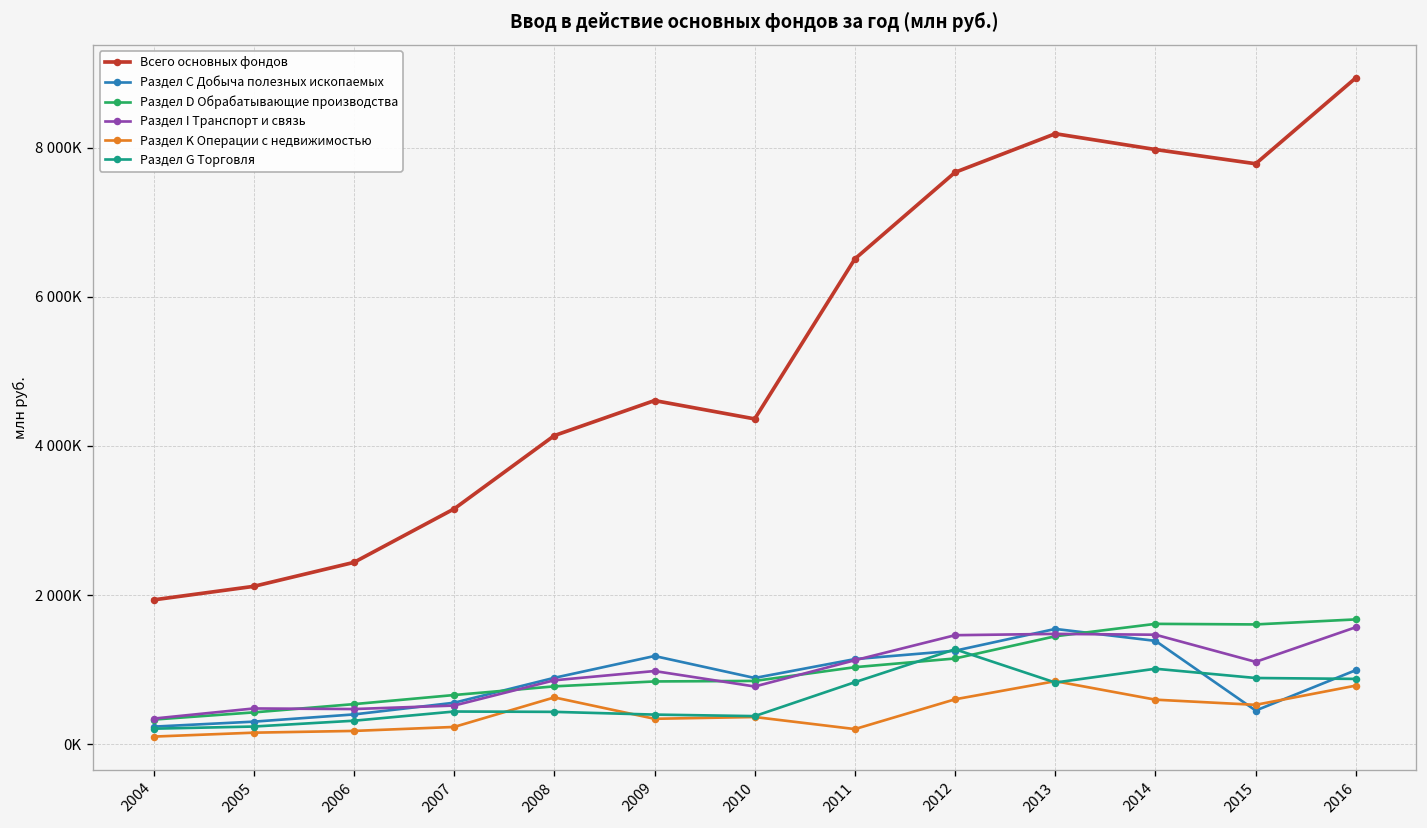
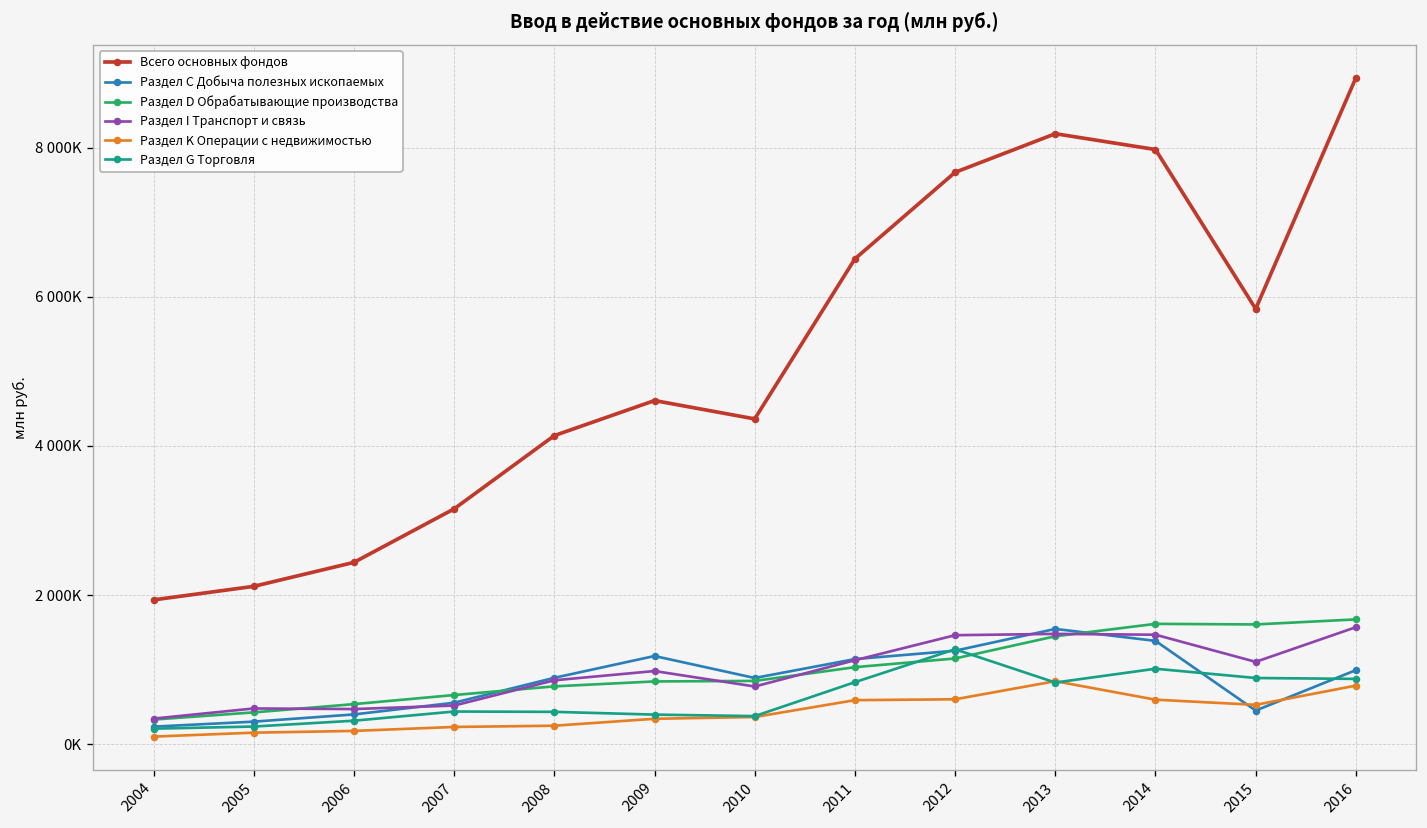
  {
    "Всего основных фондов": {
      "2004": 1900000,
      "2005": 2100000,
      "2006": 2400000,
      "2007": 3200000,
      "2008": 4100000,
      "2009": 4600000,
      "2010": 4400000,
      "2011": 6500000,
      "2012": 7700000,
      "2013": 8200000,
      "2014": 8000000,
-     "2015": 7800000,
+     "2015": 5800000,
      "2016": 8900000
    },
    "Раздел С Добыча полезных ископаемых": {
      "2005": 300000,
      "2006": 400000,
      "2009": 1200000,
      "2013": 1500000,
      "2014": 1400000,
      "2015": 500000,
      "2016": 1000000
    },
    "Раздел I Транспорт и связь": {
      "2005": 500000,
      "2006": 500000,
      "2009": 1000000,
      "2010": 800000,
      "2012": 1500000,
      "2014": 1500000,
      "2015": 1100000,
      "2016": 1600000
    },
    "Раздел K Операции с недвижимостью": {
      "2004": 100000,
      "2005": 200000,
      "2006": 200000,
      "2007": 200000,
-     "2008": 600000,
+     "2008": 200000,
      "2009": 300000,
-     "2011": 200000,
+     "2011": 600000,
      "2012": 600000,
      "2014": 600000,
      "2015": 500000,
      "2016": 800000
    }
  }
